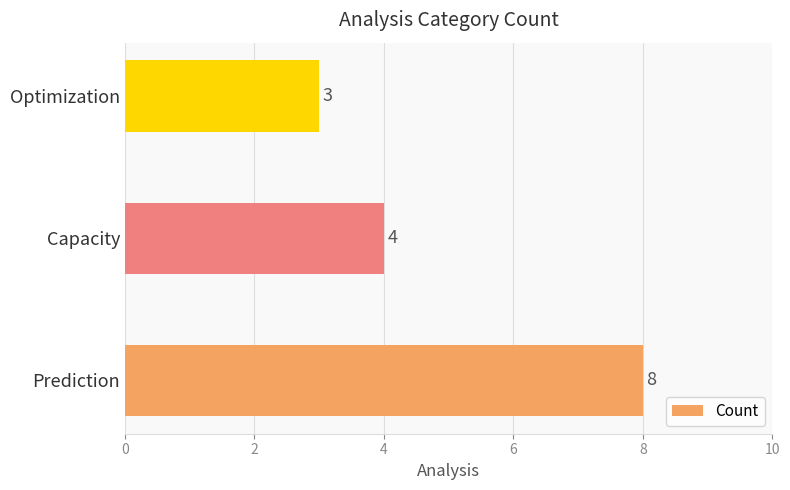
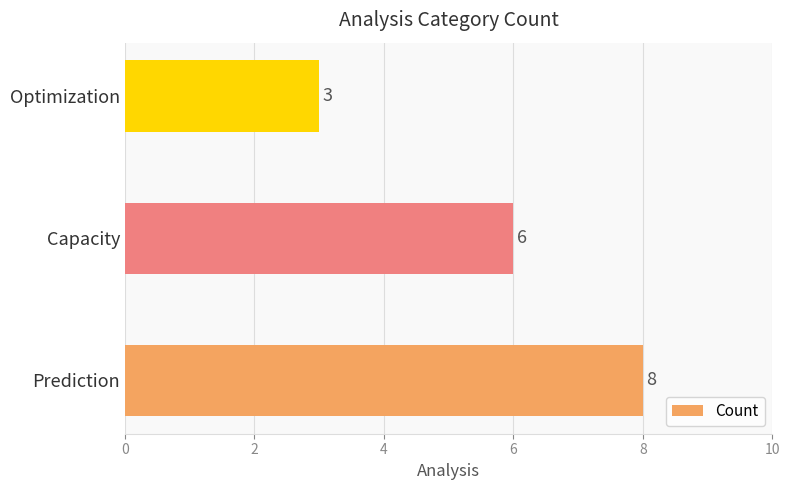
  {
    "Optimization": 3,
-   "Capacity": 4,
+   "Capacity": 6,
    "Prediction": 8
  }
